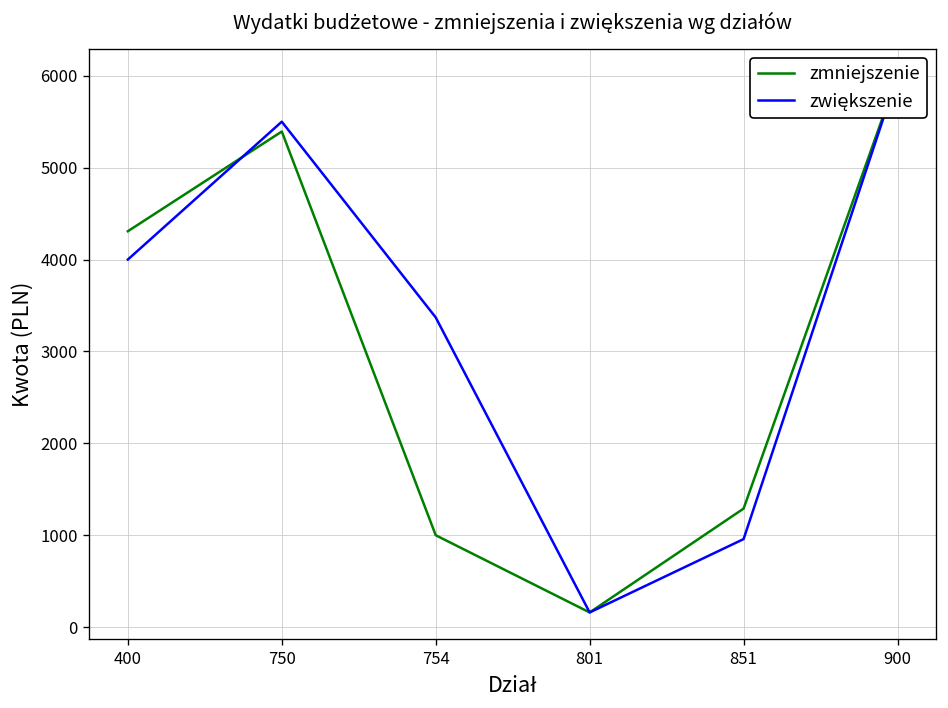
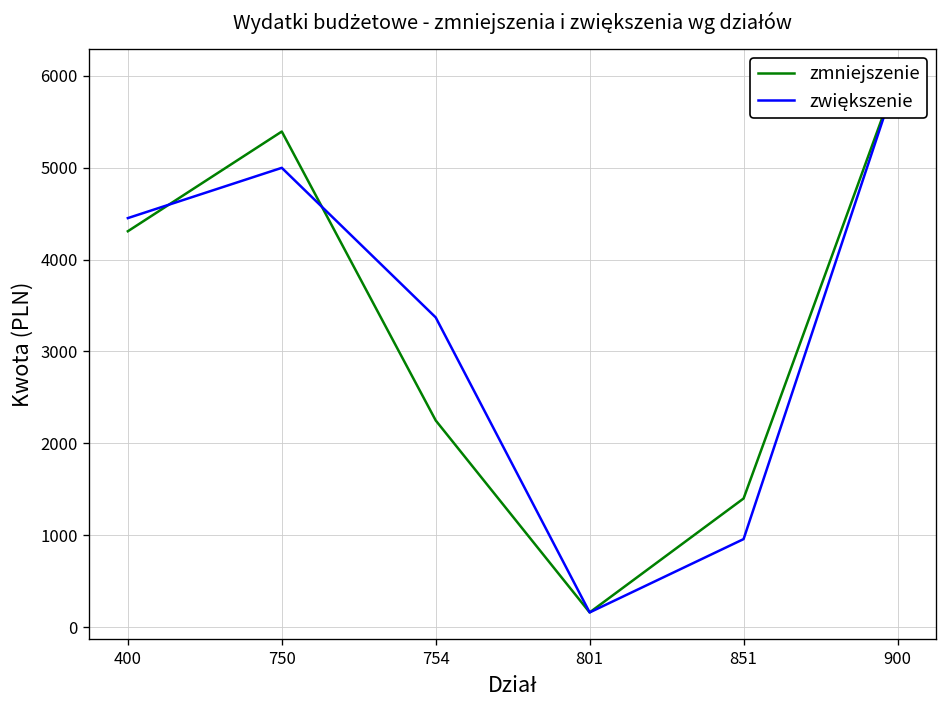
  {
    "zmniejszenie": {
      "400": 4300,
      "750": 5400,
-     "754": 1000,
-     "851": 1300
+     "754": 2200,
+     "851": 1400
    },
    "zwiększenie": {
-     "400": 4000,
-     "750": 5500,
+     "400": 4500,
+     "750": 5000,
      "754": 3400,
      "851": 1000
    }
  }
